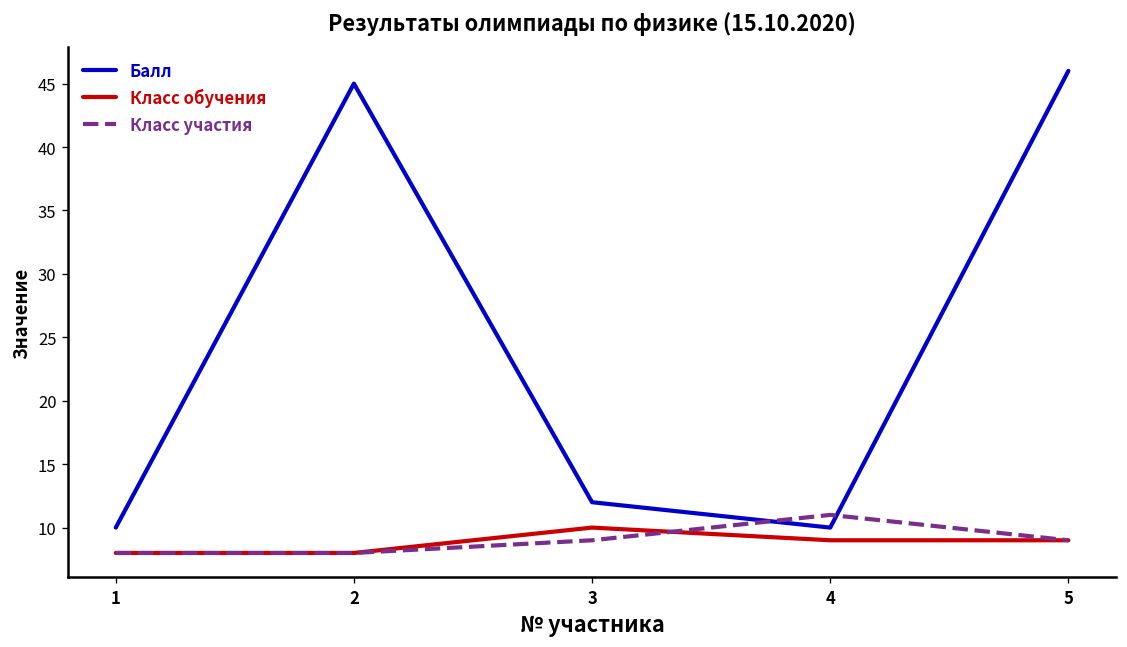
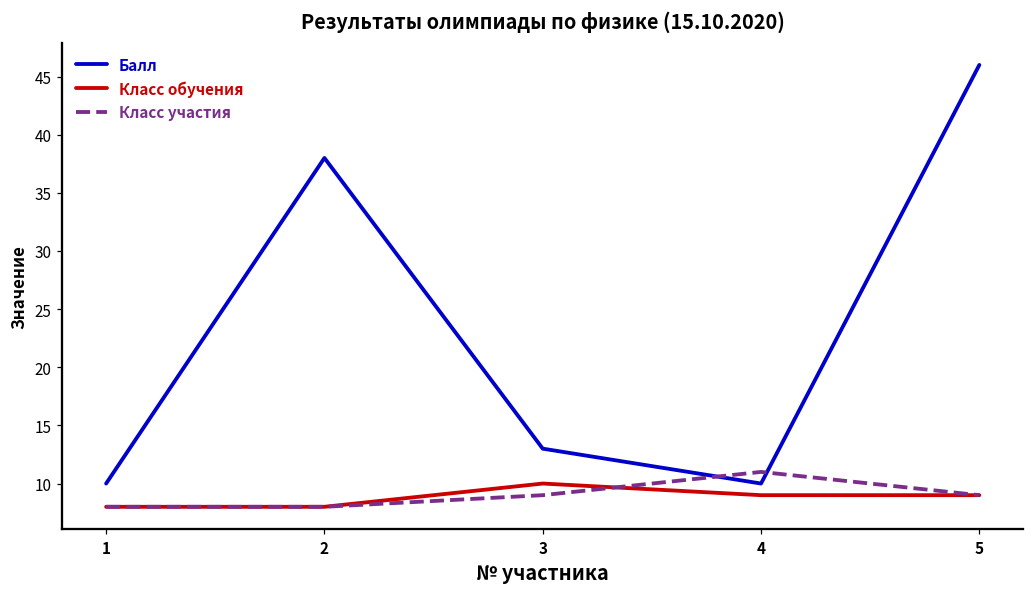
  {
    "Балл": {
      "1": 10,
-     "2": 45,
-     "3": 12,
+     "2": 38,
+     "3": 13,
      "4": 10,
      "5": 46
    },
    "Класс обучения": {
      "3": 10,
      "4": 9
    },
    "Класс участия": {
      "3": 9,
      "4": 11
    }
  }
